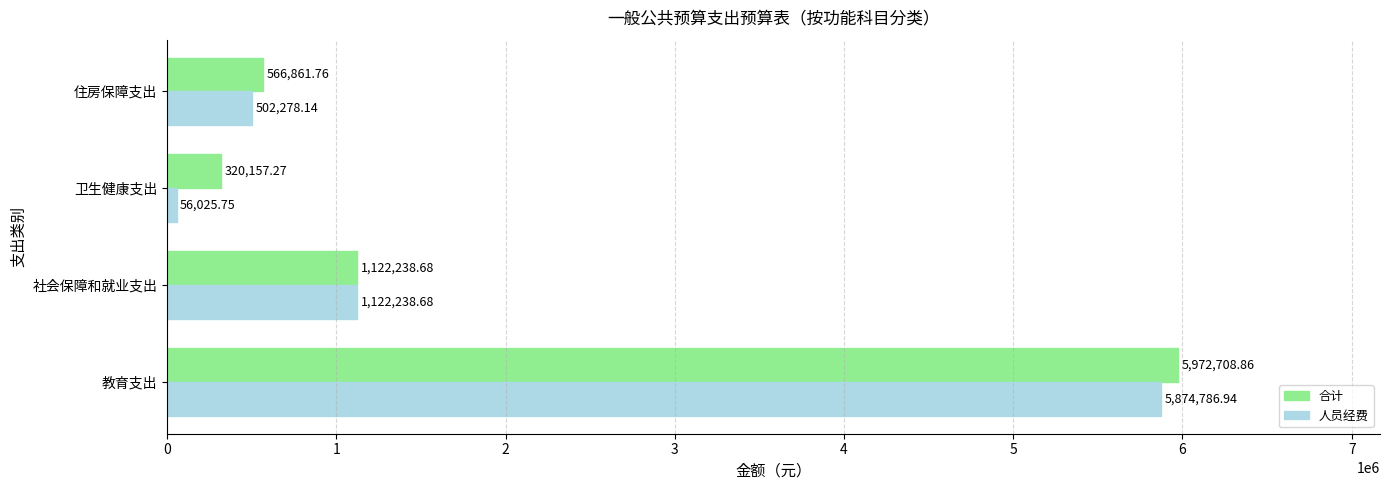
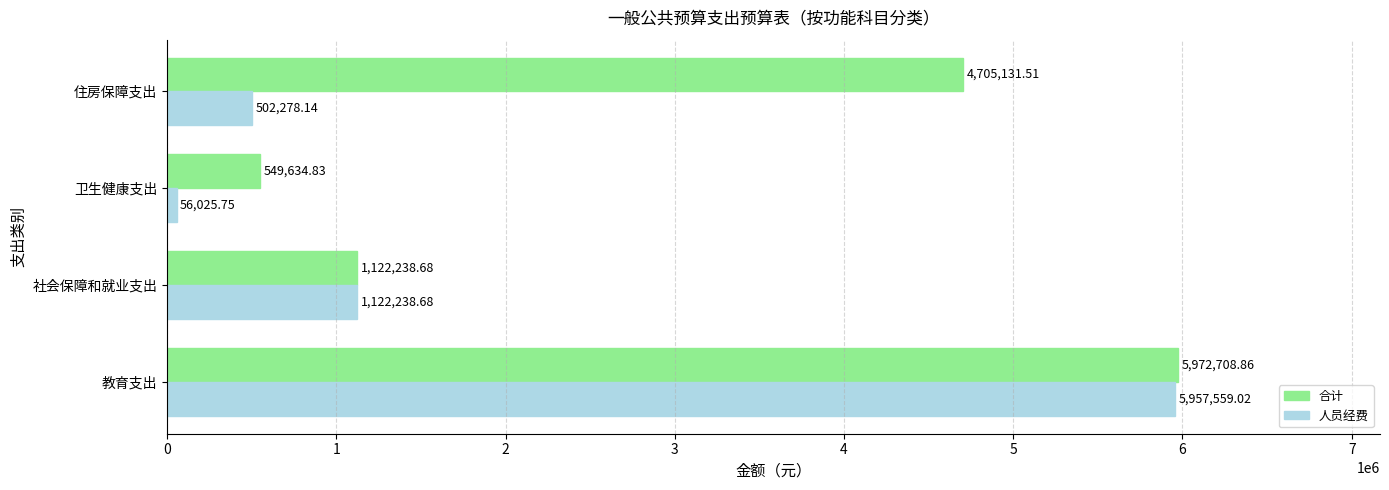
  {
    "合计": {
-     "住房保障支出": "566,861.76",
-     "卫生健康支出": "320,157.27",
+     "住房保障支出": "4,705,131.51",
+     "卫生健康支出": "549,634.83",
      "社会保障和就业支出": "1,122,238.68",
      "教育支出": "5,972,708.86"
    },
    "人员经费": {
      "住房保障支出": "502,278.14",
      "卫生健康支出": "56,025.75",
      "社会保障和就业支出": "1,122,238.68",
-     "教育支出": "5,874,786.94"
+     "教育支出": "5,957,559.02"
    }
  }
